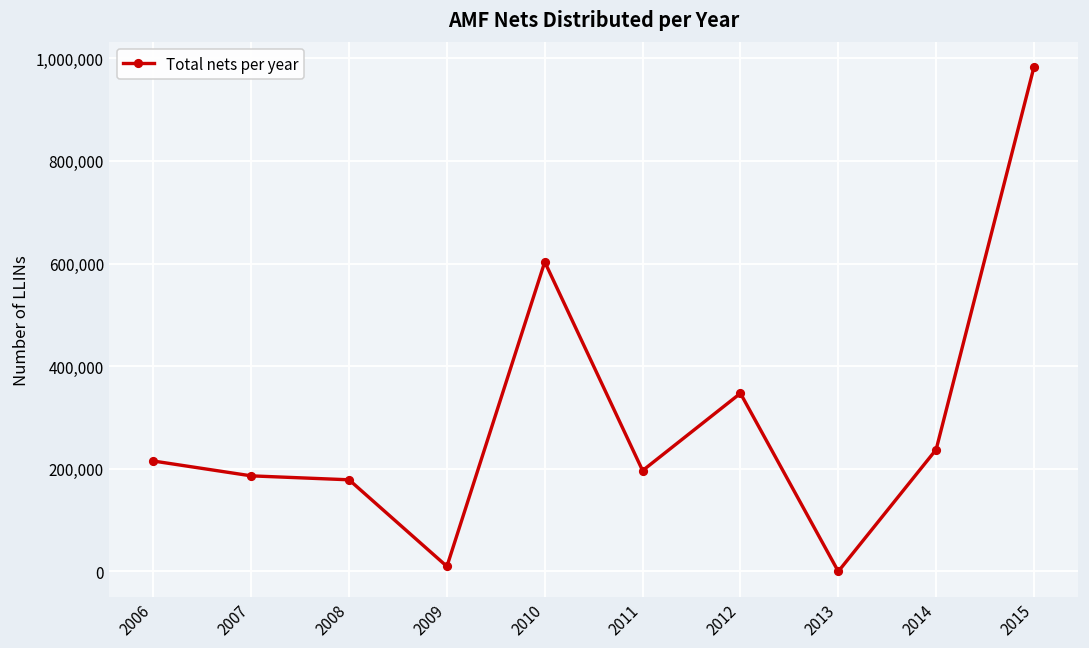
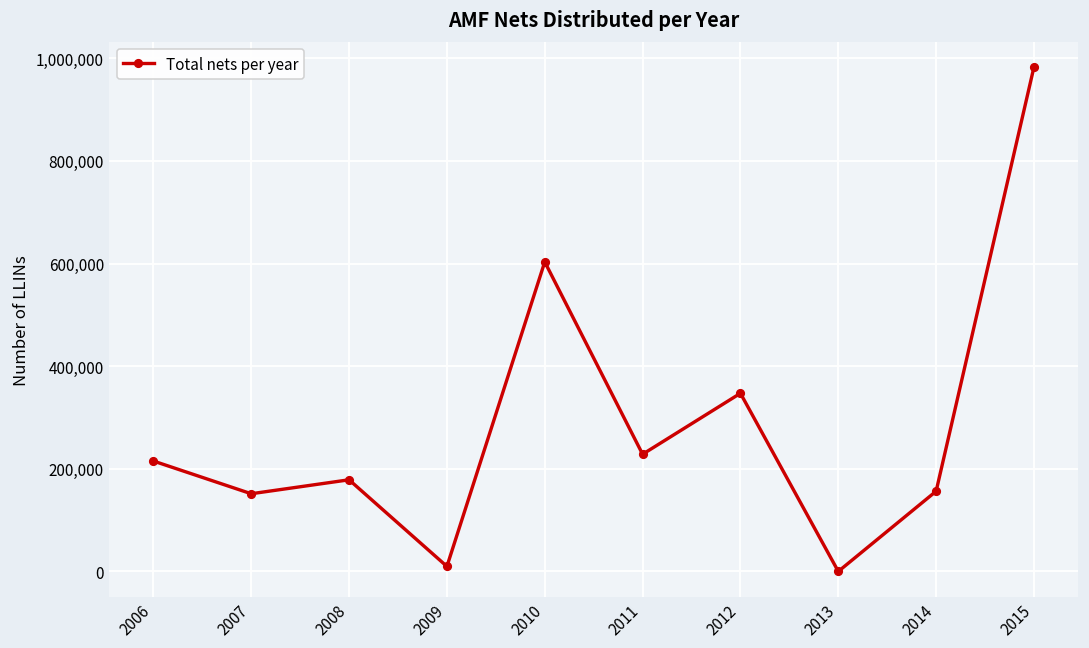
  {
    "2006": "220,000",
-   "2007": "190,000",
+   "2007": "150,000",
    "2008": "180,000",
    "2009": "10,000",
    "2010": "600,000",
-   "2011": "200,000",
+   "2011": "230,000",
    "2012": "350,000",
    "2013": "0",
-   "2014": "240,000",
+   "2014": "160,000",
    "2015": "980,000"
  }
